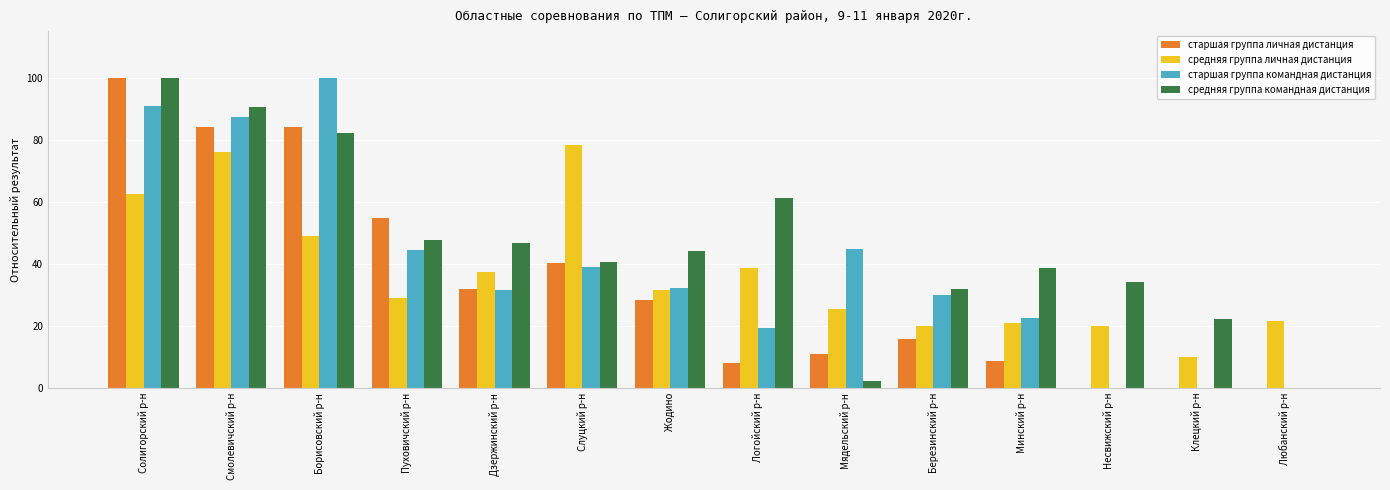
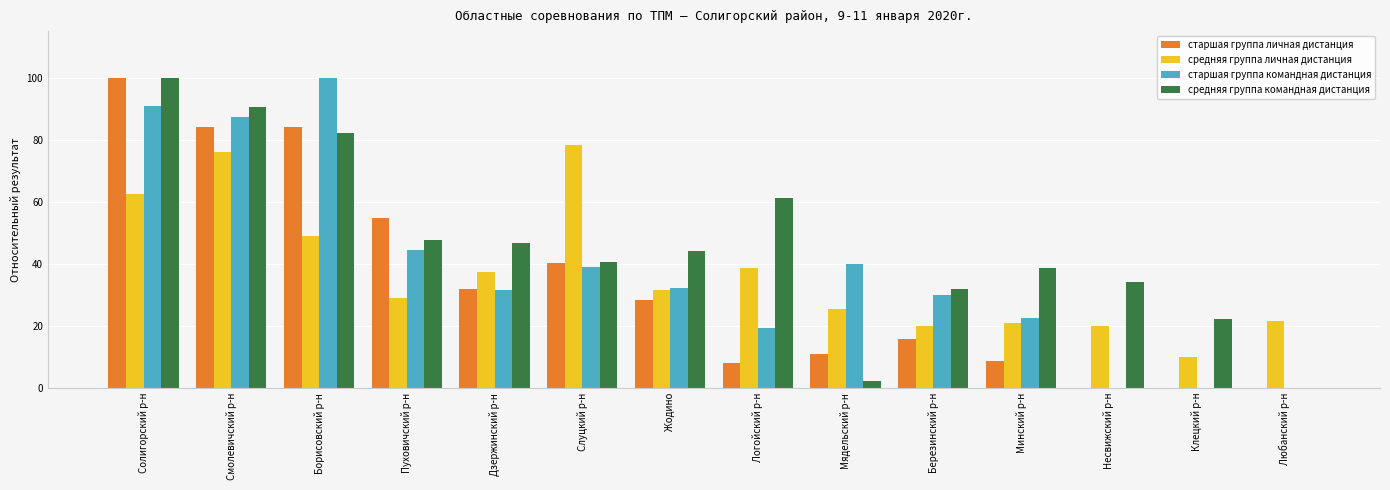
  {
    "старшая группа личная дистанция": {
      "Солигорский р-н": 100,
      "Смолевичский р-н": 84,
      "Борисовский р-н": 84,
      "Пуховичский р-н": 55,
      "Дзержинский р-н": 32,
      "Слуцкий р-н": 40,
      "Жодино": 28,
      "Логойский р-н": 8,
      "Мядельский р-н": 11,
      "Березинский р-н": 16,
      "Минский р-н": 9,
      "Несвижский р-н": 0,
      "Клецкий р-н": 0,
      "Любанский р-н": 0
    },
    "средняя группа личная дистанция": {
      "Солигорский р-н": 63,
      "Смолевичский р-н": 76,
      "Борисовский р-н": 49,
      "Пуховичский р-н": 29,
      "Дзержинский р-н": 37,
      "Слуцкий р-н": 78,
      "Жодино": 31,
      "Логойский р-н": 39,
      "Мядельский р-н": 25,
      "Березинский р-н": 20,
      "Минский р-н": 21,
      "Несвижский р-н": 20,
      "Клецкий р-н": 10,
      "Любанский р-н": 21
    },
    "старшая группа командная дистанция": {
      "Солигорский р-н": 91,
      "Смолевичский р-н": 87,
      "Борисовский р-н": 100,
      "Пуховичский р-н": 44,
      "Дзержинский р-н": 32,
      "Слуцкий р-н": 39,
      "Жодино": 32,
      "Логойский р-н": 19,
-     "Мядельский р-н": 45,
+     "Мядельский р-н": 40,
      "Березинский р-н": 30,
      "Минский р-н": 23,
      "Несвижский р-н": 0,
      "Клецкий р-н": 0,
      "Любанский р-н": 0
    },
    "средняя группа командная дистанция": {
      "Солигорский р-н": 100,
      "Смолевичский р-н": 90,
      "Борисовский р-н": 82,
      "Пуховичский р-н": 48,
      "Дзержинский р-н": 47,
      "Слуцкий р-н": 40,
      "Жодино": 44,
      "Логойский р-н": 61,
      "Мядельский р-н": 2,
      "Березинский р-н": 32,
      "Минский р-н": 39,
      "Несвижский р-н": 34,
      "Клецкий р-н": 22,
      "Любанский р-н": 0
    }
  }
